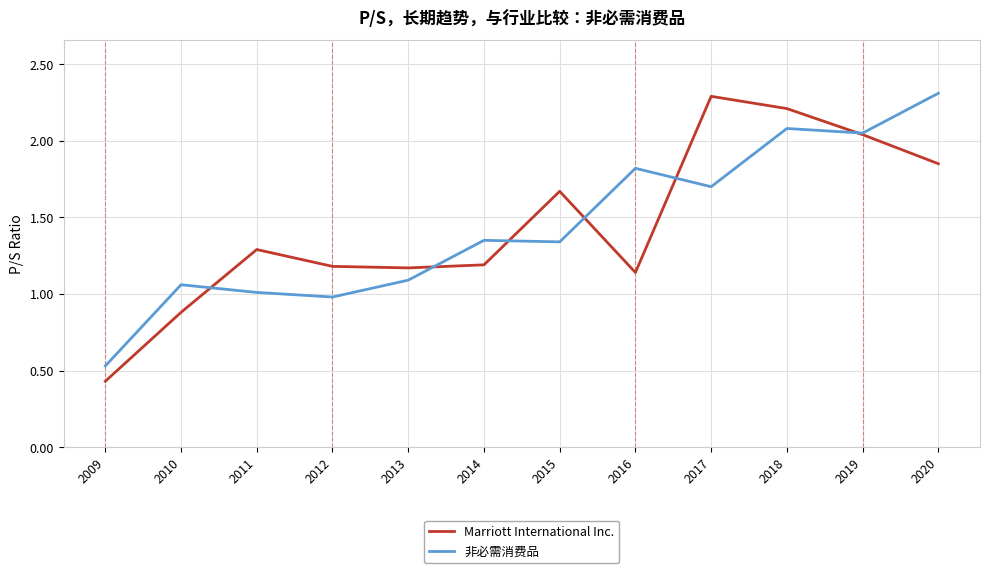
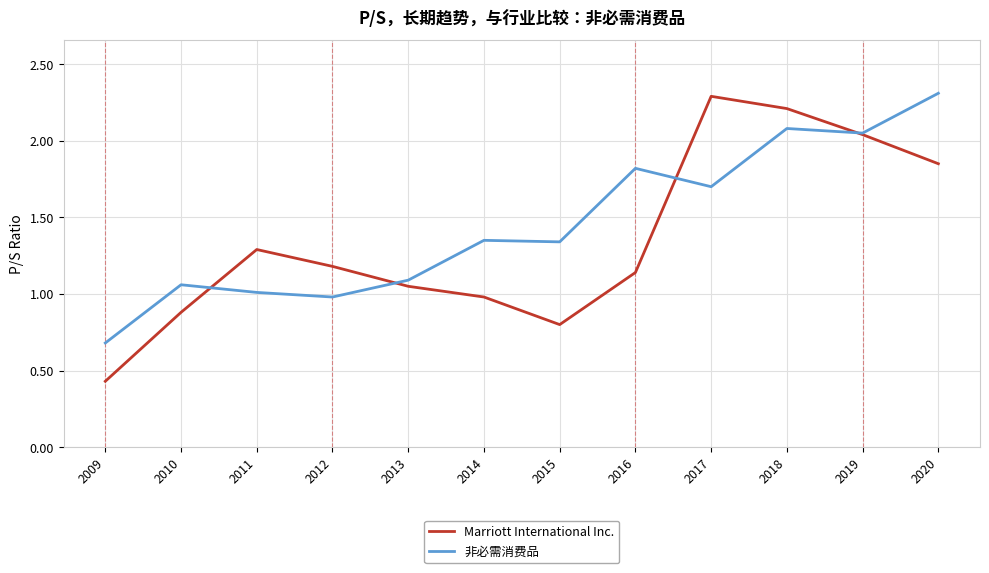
  {
    "Marriott International Inc.": {
      "2009": 0.43,
      "2010": 0.88,
      "2011": 1.29,
      "2012": 1.18,
-     "2013": 1.17,
-     "2014": 1.19,
-     "2015": 1.67,
+     "2013": 1.05,
+     "2014": 0.98,
+     "2015": 0.80,
      "2016": 1.14,
      "2017": 2.29,
      "2018": 2.21,
      "2020": 1.85
    },
    "非必需消费品": {
-     "2009": 0.53,
+     "2009": 0.68,
      "2010": 1.06,
      "2011": 1.01,
      "2012": 0.98,
      "2013": 1.09,
      "2014": 1.35,
      "2015": 1.34,
      "2016": 1.82,
      "2017": 1.70,
      "2018": 2.08,
      "2020": 2.31
    }
  }
